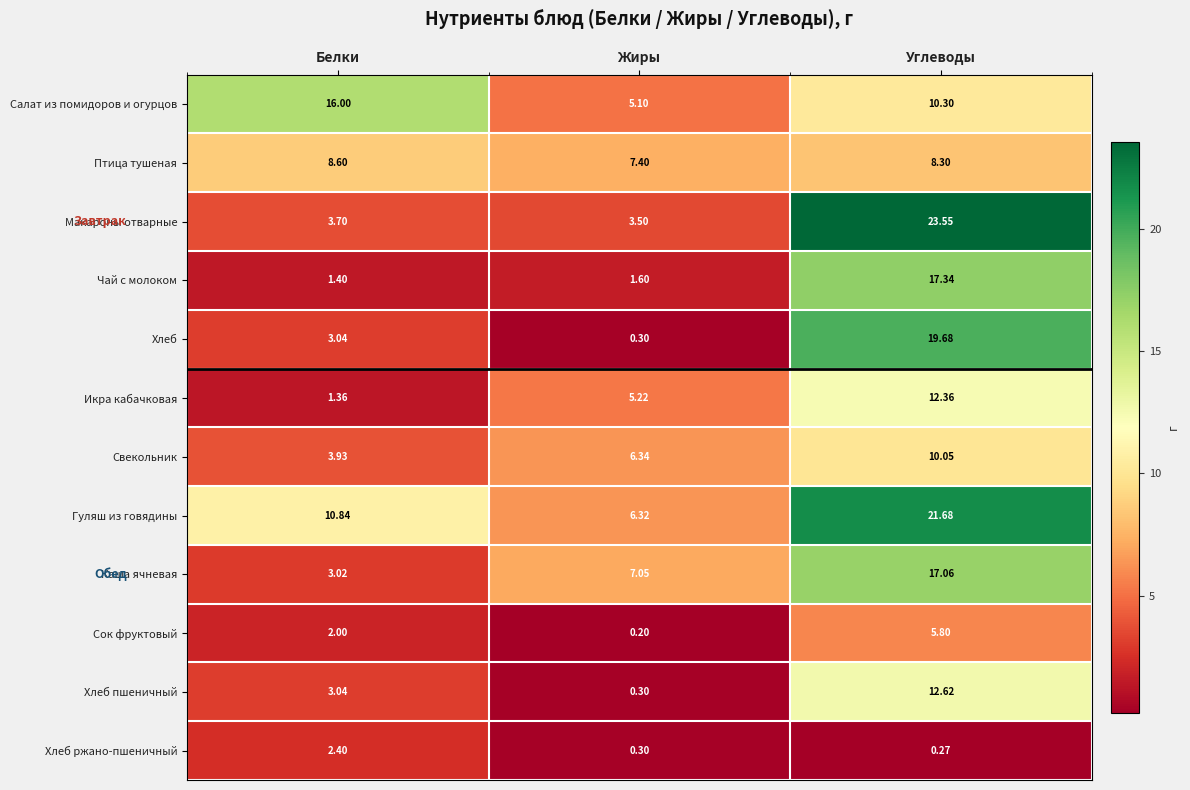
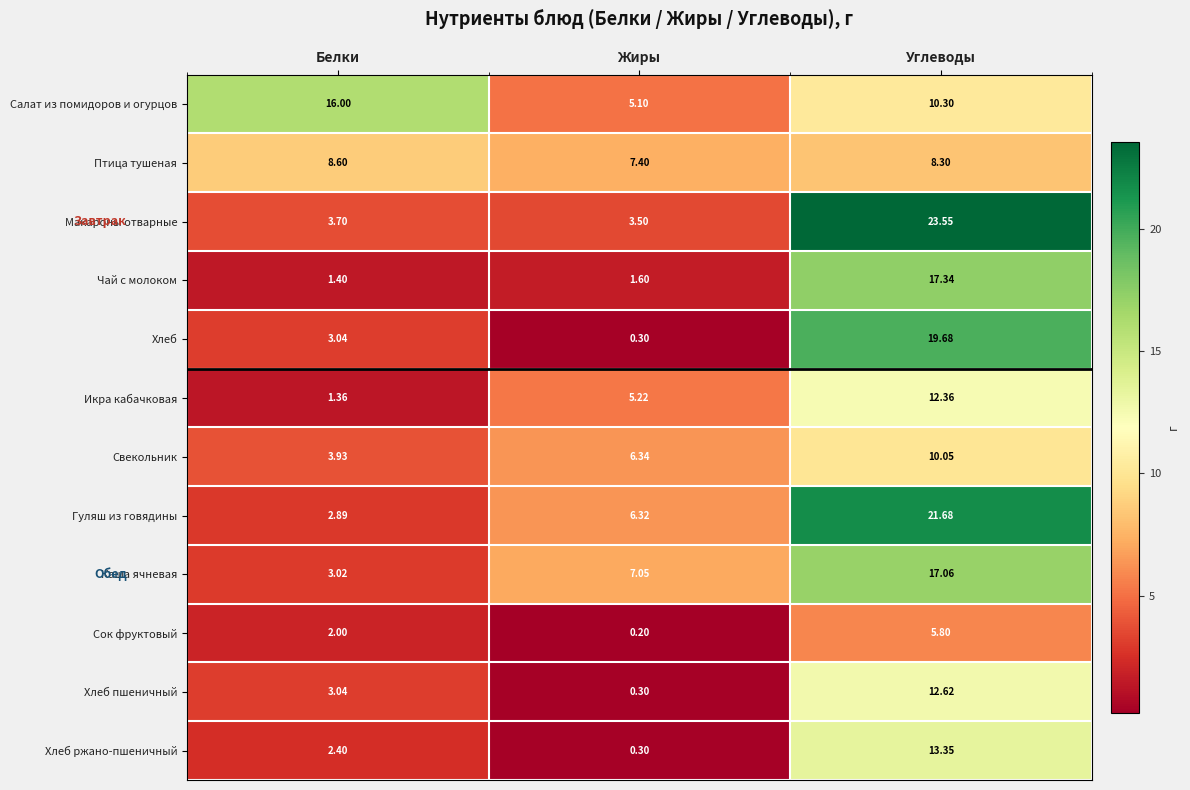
  {
    "Салат из помидоров и огурцов": {
      "Белки": 16.00,
      "Жиры": 5.10,
      "Углеводы": 10.30
    },
    "Птица тушеная": {
      "Белки": 8.60,
      "Жиры": 7.40,
      "Углеводы": 8.30
    },
    "Макароны отварные": {
      "Белки": 3.70,
      "Жиры": 3.50,
      "Углеводы": 23.55
    },
    "Чай с молоком": {
      "Белки": 1.40,
      "Жиры": 1.60,
      "Углеводы": 17.34
    },
    "Хлеб": {
      "Белки": 3.04,
      "Жиры": 0.30,
      "Углеводы": 19.68
    },
    "Икра кабачковая": {
      "Белки": 1.36,
      "Жиры": 5.22,
      "Углеводы": 12.36
    },
    "Свекольник": {
      "Белки": 3.93,
      "Жиры": 6.34,
      "Углеводы": 10.05
    },
    "Гуляш из говядины": {
-     "Белки": 10.84,
+     "Белки": 2.89,
      "Жиры": 6.32,
      "Углеводы": 21.68
    },
    "Каша ячневая": {
      "Белки": 3.02,
      "Жиры": 7.05,
      "Углеводы": 17.06
    },
    "Сок фруктовый": {
      "Белки": 2.00,
      "Жиры": 0.20,
      "Углеводы": 5.80
    },
    "Хлеб пшеничный": {
      "Белки": 3.04,
      "Жиры": 0.30,
      "Углеводы": 12.62
    },
    "Хлеб ржано-пшеничный": {
      "Белки": 2.40,
      "Жиры": 0.30,
-     "Углеводы": 0.27
+     "Углеводы": 13.35
    }
  }
